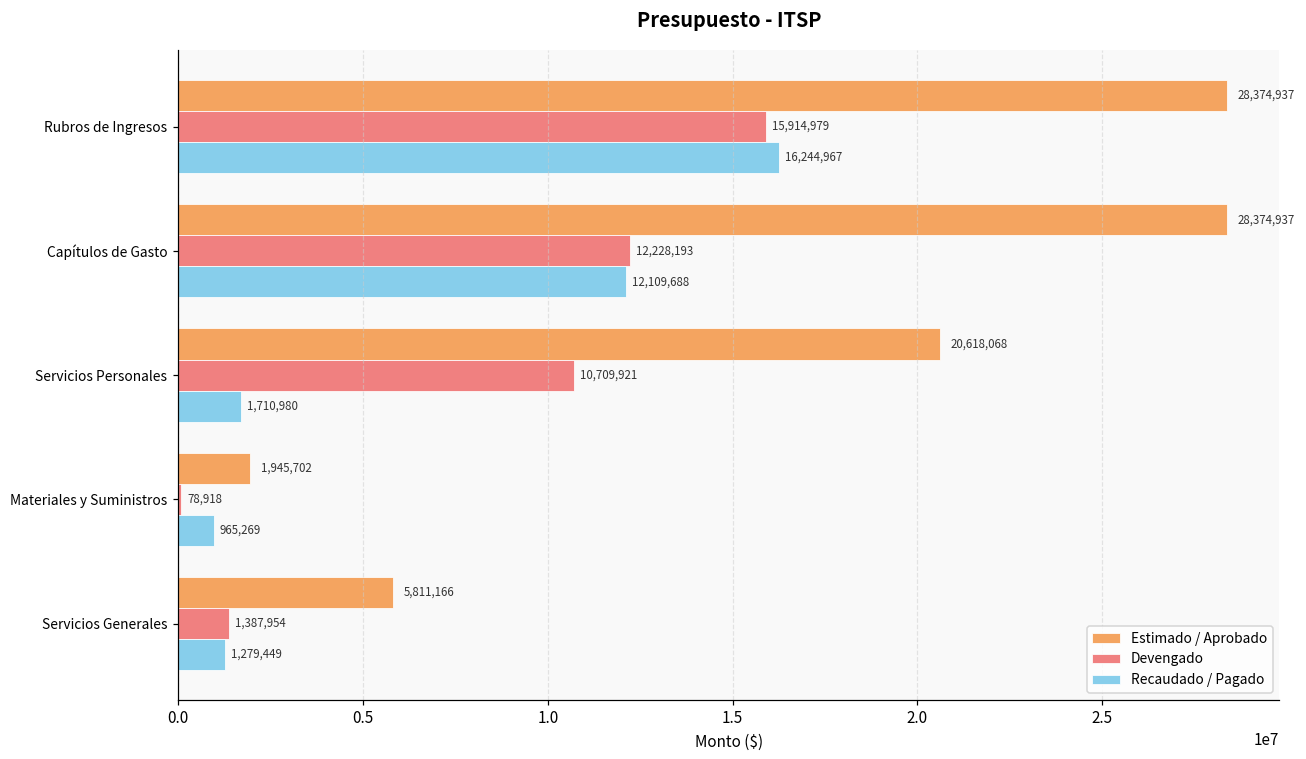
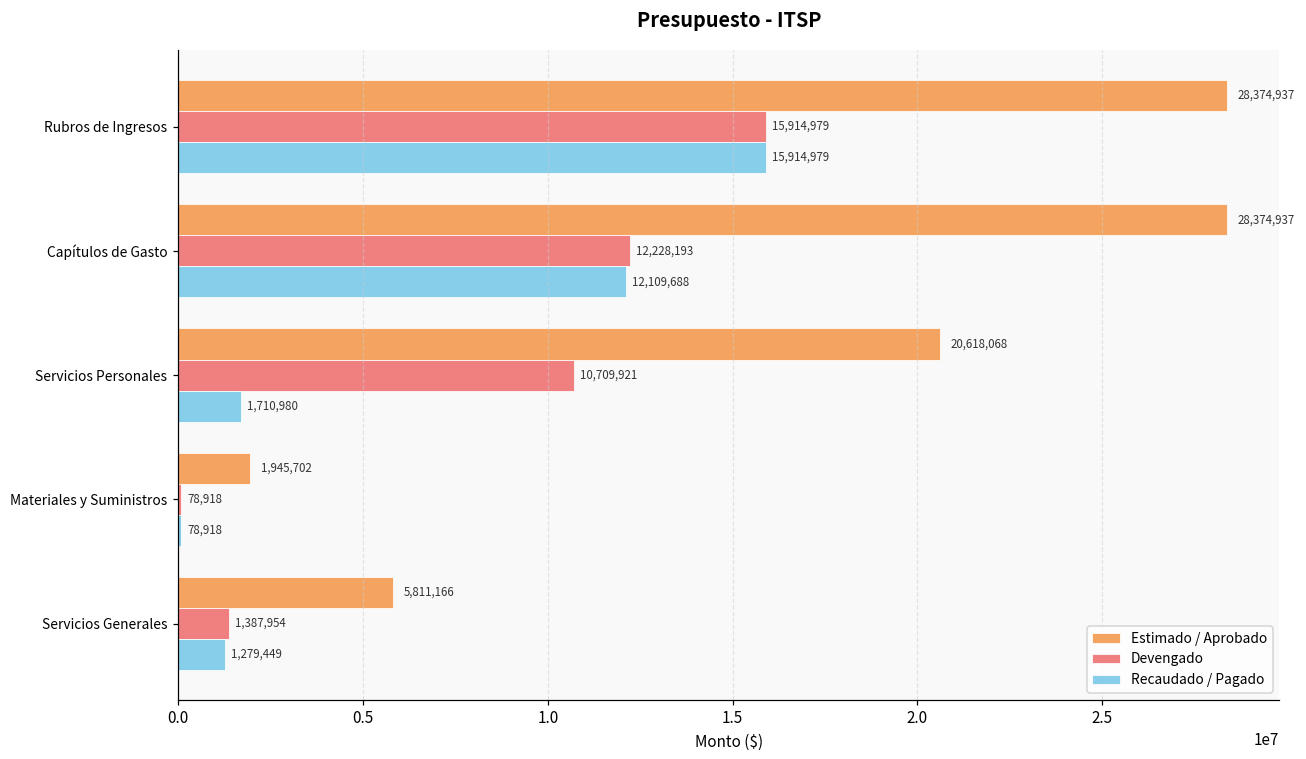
  {
    "Recaudado / Pagado": {
-     "Rubros de Ingresos": "16,244,967",
+     "Rubros de Ingresos": "15,914,979",
      "Capítulos de Gasto": "12,109,688",
      "Servicios Personales": "1,710,980",
-     "Materiales y Suministros": "965,269",
+     "Materiales y Suministros": "78,918",
      "Servicios Generales": "1,279,449"
    }
  }
